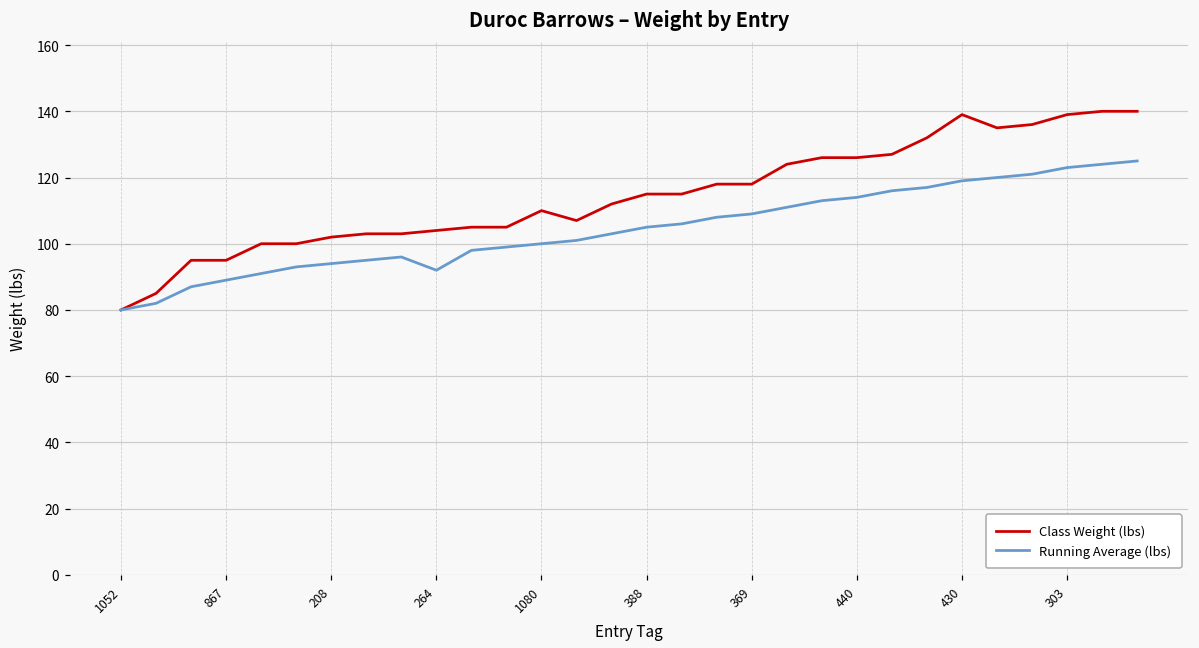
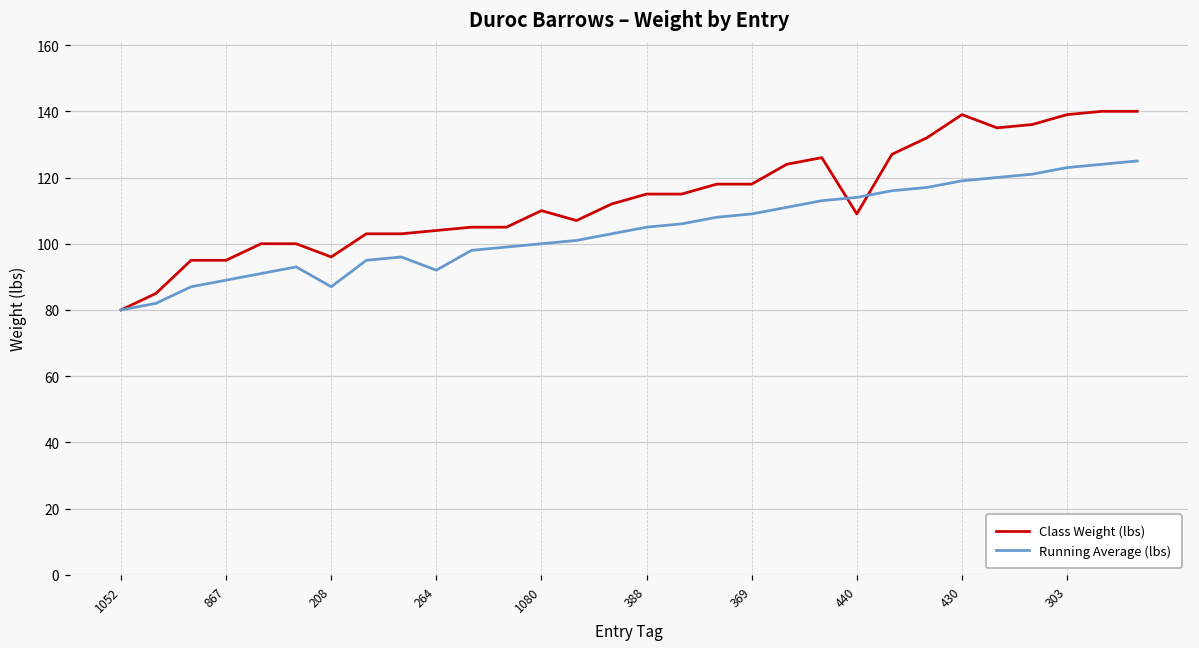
  {
    "Class Weight (lbs)": {
      "867": 95,
-     "208": 102,
+     "208": 96,
      "264": 104,
      "1080": 110,
      "388": 115,
      "369": 118,
-     "440": 126,
+     "440": 109,
      "430": 139,
      "303": 139
    },
    "Running Average (lbs)": {
      "867": 89,
-     "208": 94,
+     "208": 87,
      "264": 92,
      "1080": 100,
      "388": 105,
      "369": 109,
      "440": 114,
      "430": 119,
      "303": 123
    }
  }
